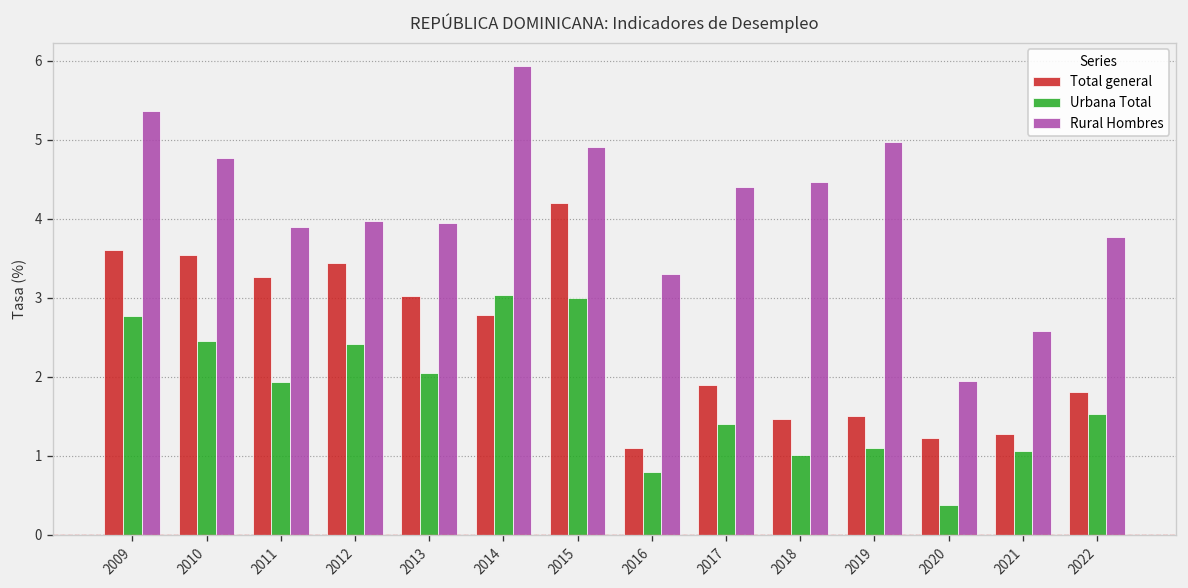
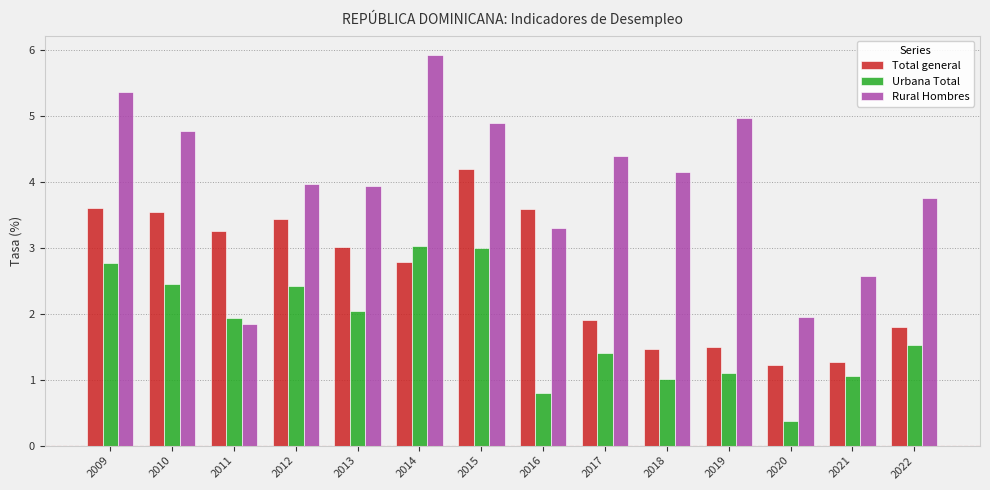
  {
    "Total general": {
      "2009": 3.6,
      "2010": 3.5,
      "2011": 3.3,
      "2012": 3.4,
      "2013": 3.0,
      "2014": 2.8,
      "2015": 4.2,
-     "2016": 1.1,
+     "2016": 3.6,
      "2017": 1.9,
      "2018": 1.5,
      "2019": 1.5,
      "2020": 1.2,
      "2021": 1.3,
      "2022": 1.8
    },
    "Urbana Total": {
      "2009": 2.8,
      "2010": 2.5,
      "2011": 1.9,
      "2012": 2.4,
      "2013": 2.0,
      "2014": 3.0,
      "2015": 3.0,
      "2016": 0.8,
      "2017": 1.4,
      "2018": 1.0,
      "2019": 1.1,
      "2020": 0.4,
      "2021": 1.1,
      "2022": 1.5
    },
    "Rural Hombres": {
      "2009": 5.4,
      "2010": 4.8,
-     "2011": 3.9,
+     "2011": 1.8,
      "2012": 4.0,
      "2013": 3.9,
      "2014": 5.9,
      "2015": 4.9,
      "2016": 3.3,
      "2017": 4.4,
-     "2018": 4.5,
+     "2018": 4.1,
      "2019": 5.0,
      "2020": 2.0,
      "2021": 2.6,
      "2022": 3.8
    }
  }
